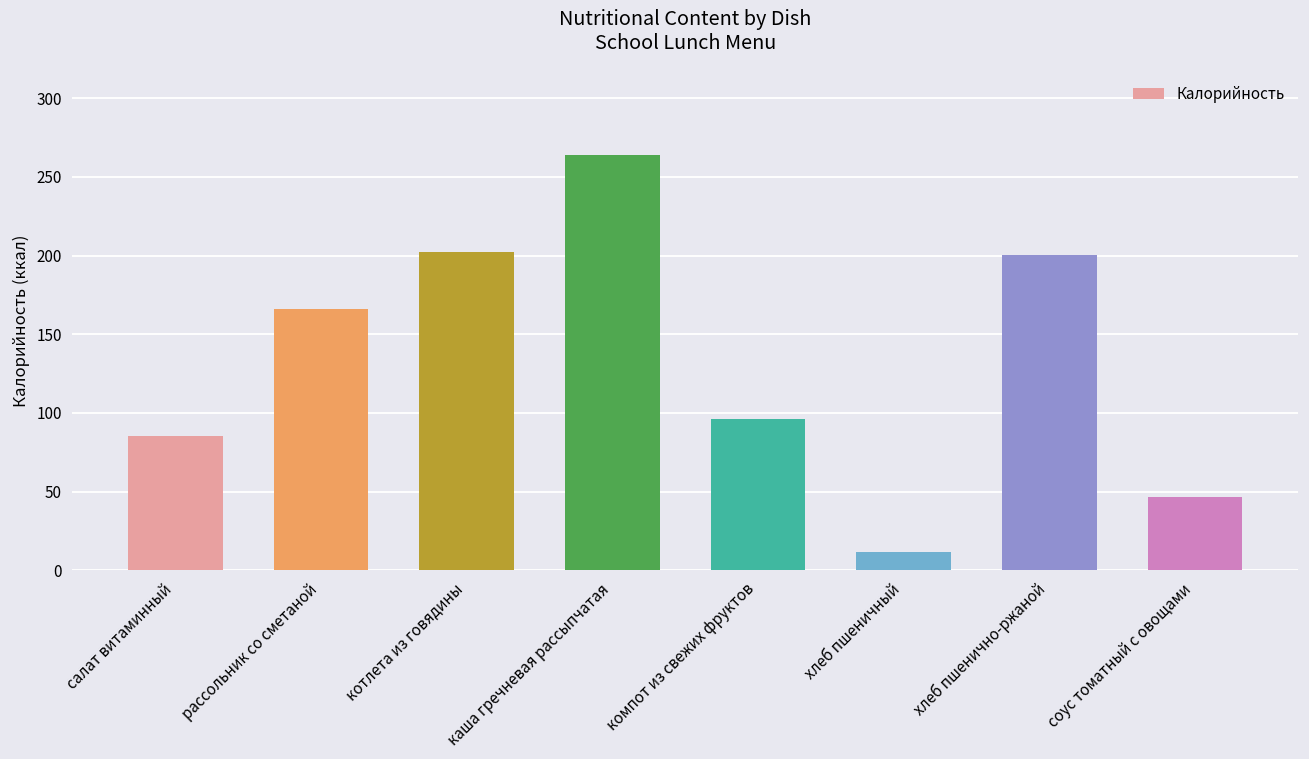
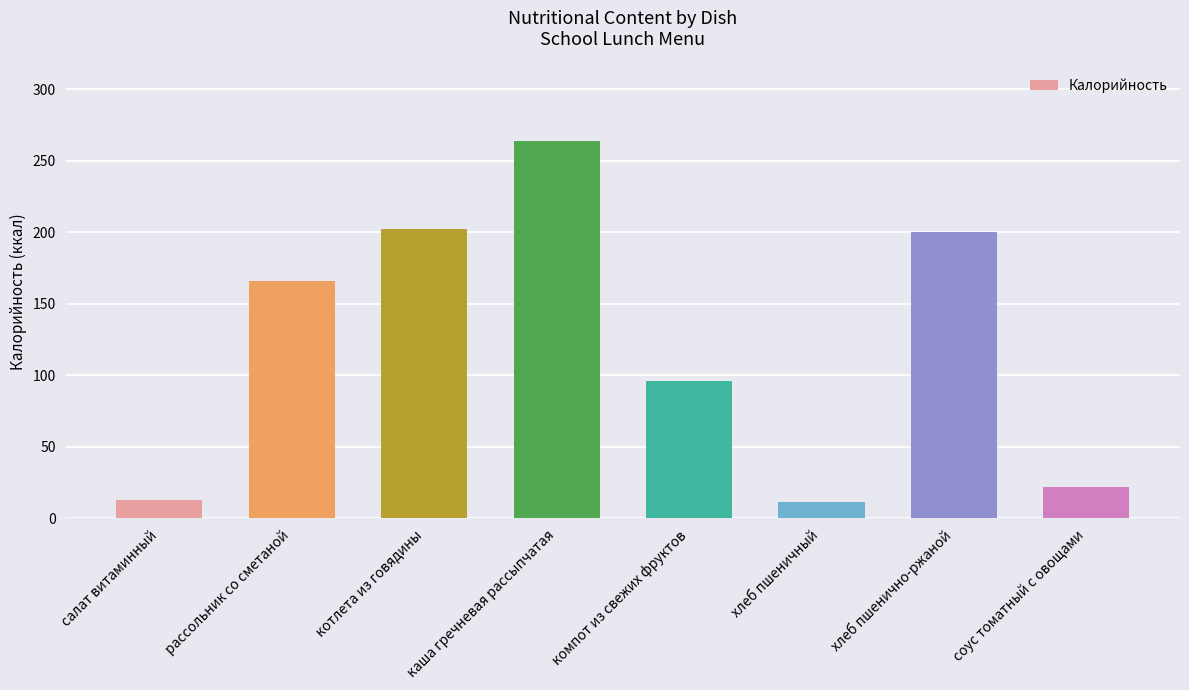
  {
-   "салат витаминный": 85,
+   "салат витаминный": 13,
    "рассольник со сметаной": 166,
    "котлета из говядины": 202,
    "каша гречневая рассыпчатая": 264,
    "компот из свежих фруктов": 96,
    "хлеб пшеничный": 12,
    "хлеб пшенично-ржаной": 201,
-   "соус томатный с овощами": 46
+   "соус томатный с овощами": 22
  }
